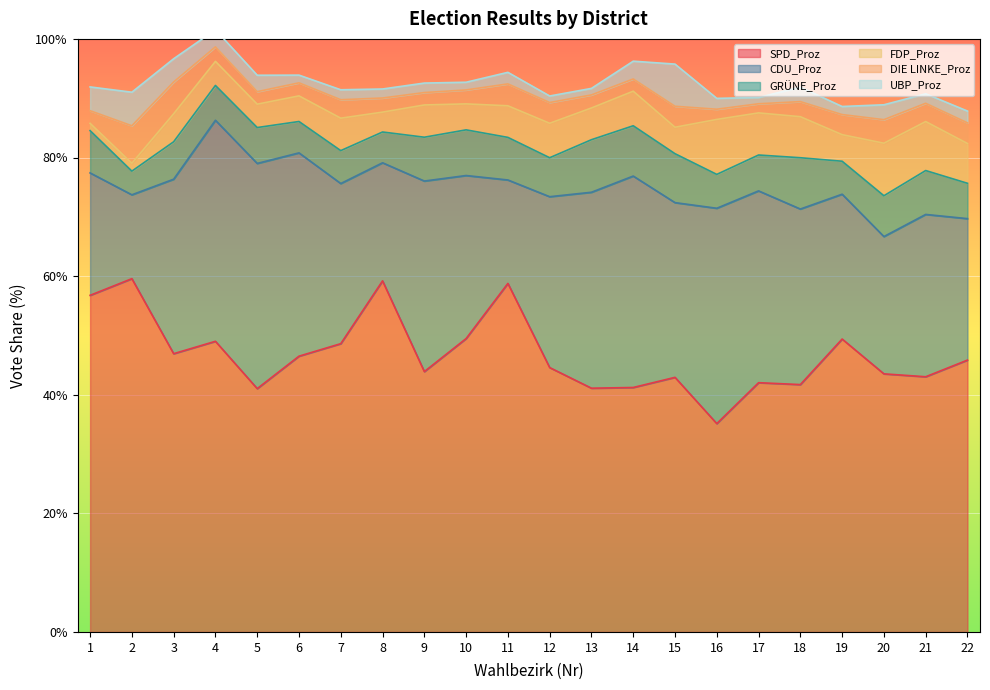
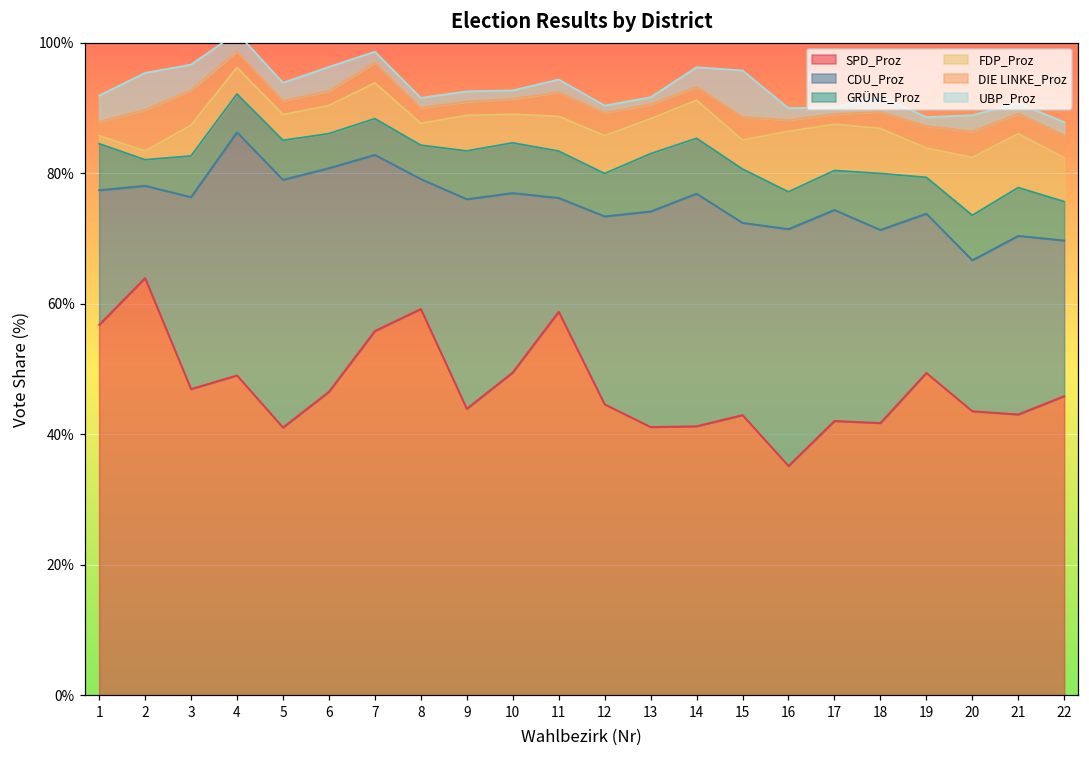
  {
    "SPD_Proz": {
      "1": "57%",
-     "2": "60%",
+     "2": "64%",
      "3": "47%",
      "4": "49%",
      "5": "41%",
      "6": "47%",
-     "7": "49%",
+     "7": "56%",
      "8": "59%",
      "9": "44%",
      "10": "49%",
      "11": "59%",
      "12": "45%",
      "13": "41%",
      "14": "41%",
      "15": "43%",
      "16": "35%",
      "17": "42%",
      "18": "42%",
      "19": "49%",
      "20": "44%",
      "21": "43%",
      "22": "46%"
    },
    "UBP_Proz": {
      "1": "4%",
      "2": "6%",
      "3": "4%",
      "5": "3%",
-     "6": "1%",
+     "6": "4%",
      "7": "2%",
      "8": "2%",
      "9": "2%",
      "10": "1%",
      "11": "2%",
      "12": "1%",
      "13": "1%",
      "14": "3%",
      "15": "7%",
      "16": "2%",
      "17": "1%",
      "19": "1%",
      "20": "3%",
      "22": "2%"
    }
  }
